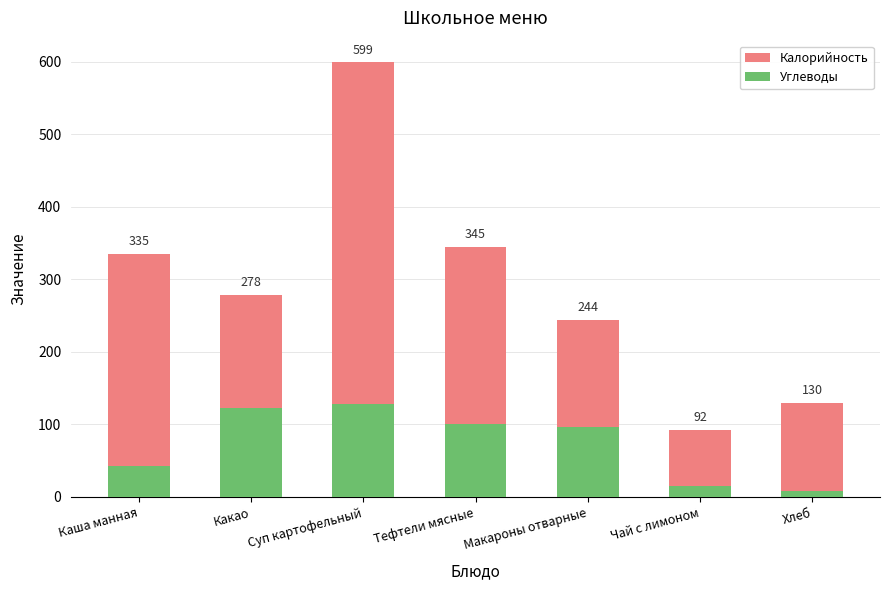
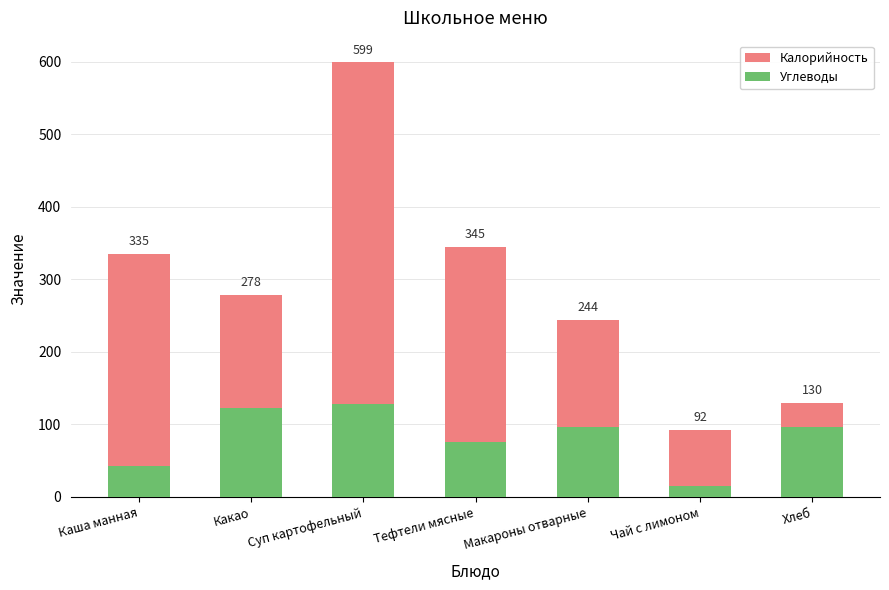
  {
    "Калорийность": {
      "Каша манная": 335,
      "Какао": 278,
      "Суп картофельный": 599,
      "Тефтели мясные": 345,
      "Макароны отварные": 244,
      "Чай с лимоном": 92,
      "Хлеб": 130
    },
    "Углеводы": {
-     "Тефтели мясные": 100,
-     "Хлеб": 10
+     "Тефтели мясные": 80,
+     "Хлеб": 100
    }
  }
